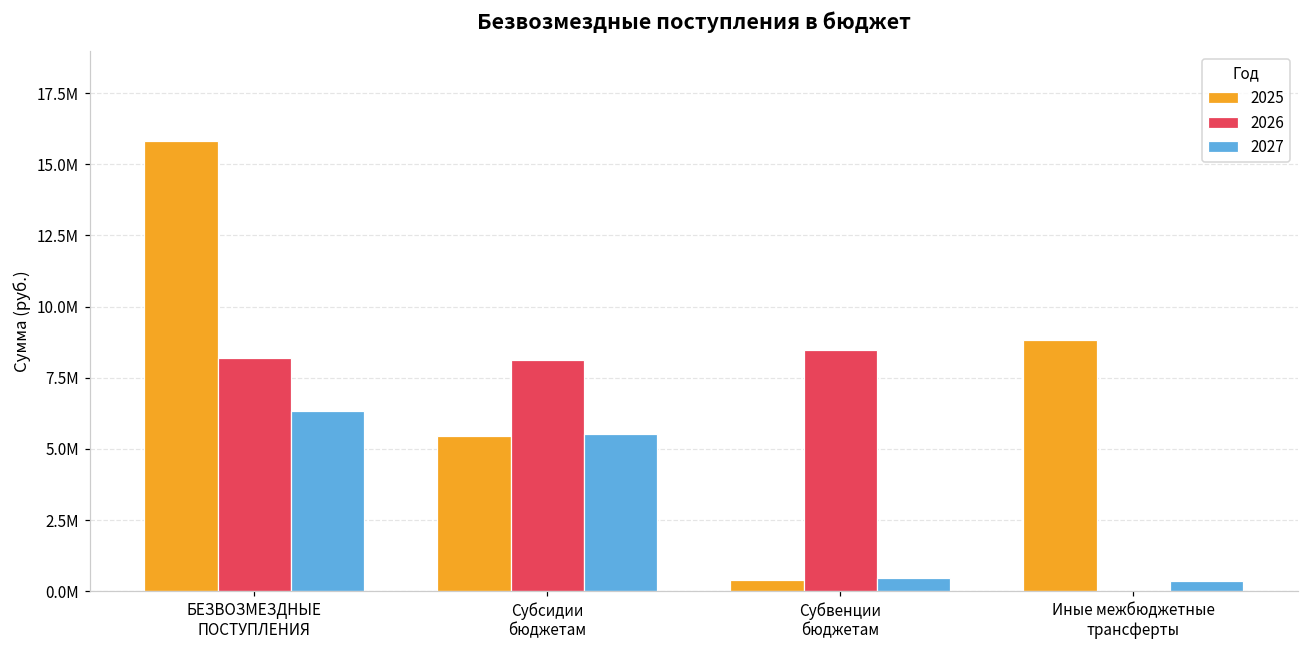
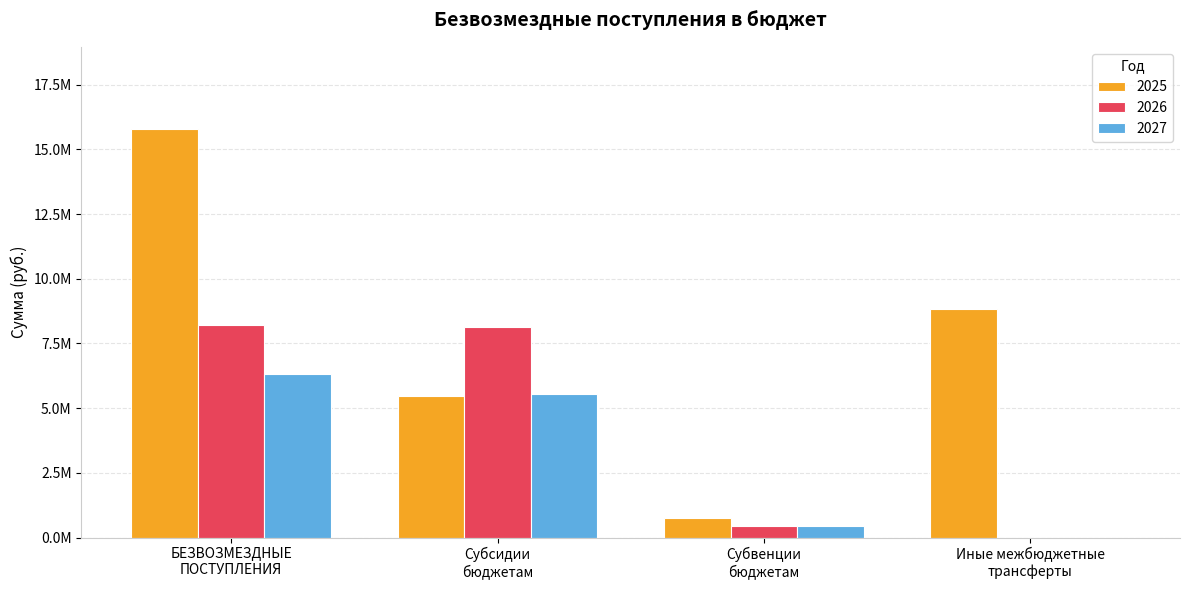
  {
    "2025": {
      "БЕЗВОЗМЕЗДНЫЕ ПОСТУПЛЕНИЯ": 15800000,
      "Субсидии бюджетам": 5500000,
-     "Субвенции бюджетам": 400000,
+     "Субвенции бюджетам": 800000,
      "Иные межбюджетные трансферты": 8800000
    },
    "2026": {
      "БЕЗВОЗМЕЗДНЫЕ ПОСТУПЛЕНИЯ": 8200000,
      "Субсидии бюджетам": 8100000,
-     "Субвенции бюджетам": 8500000,
+     "Субвенции бюджетам": 400000,
      "Иные межбюджетные трансферты": 0
    },
    "2027": {
      "БЕЗВОЗМЕЗДНЫЕ ПОСТУПЛЕНИЯ": 6300000,
      "Субсидии бюджетам": 5500000,
      "Субвенции бюджетам": 500000,
-     "Иные межбюджетные трансферты": 400000
+     "Иные межбюджетные трансферты": 0
    }
  }
